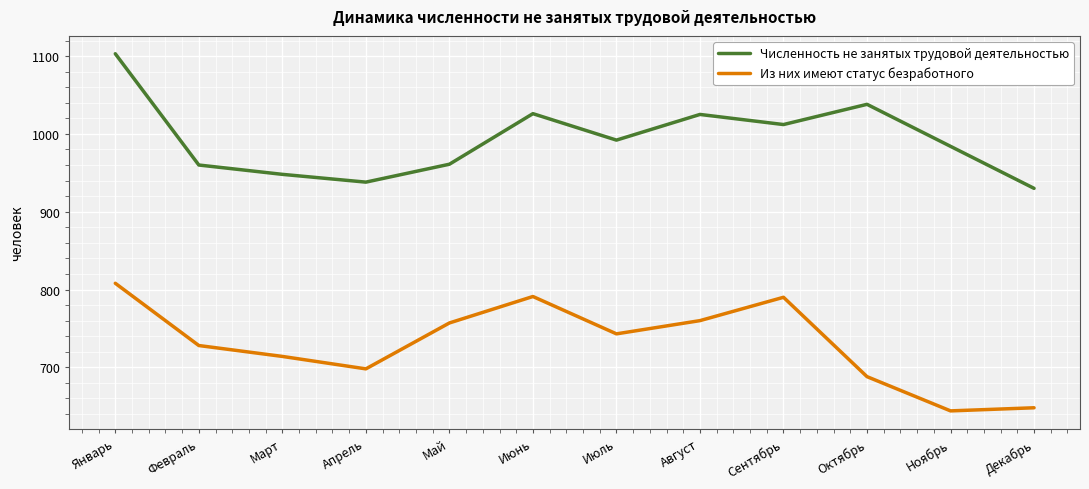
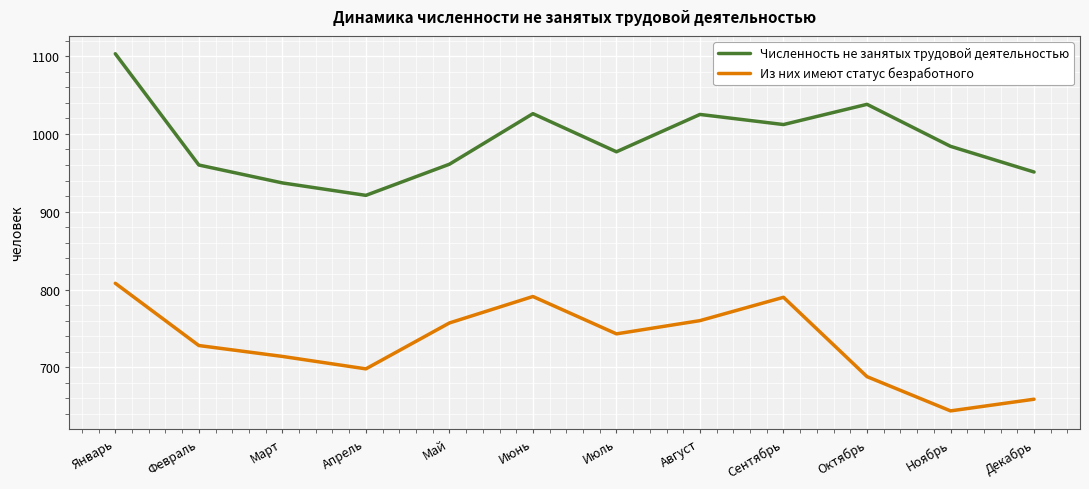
  {
    "Численность не занятых трудовой деятельностью": {
      "Январь": 1100,
      "Февраль": 960,
-     "Март": 950,
-     "Апрель": 940,
+     "Март": 940,
+     "Апрель": 920,
      "Май": 960,
      "Июнь": 1030,
-     "Июль": 990,
+     "Июль": 980,
      "Август": 1030,
      "Сентябрь": 1010,
      "Октябрь": 1040,
      "Ноябрь": 980,
-     "Декабрь": 930
+     "Декабрь": 950
    },
    "Из них имеют статус безработного": {
      "Январь": 810,
      "Февраль": 730,
      "Март": 710,
      "Апрель": 700,
      "Май": 760,
      "Июнь": 790,
      "Июль": 740,
      "Август": 760,
      "Сентябрь": 790,
      "Октябрь": 690,
      "Ноябрь": 640,
-     "Декабрь": 650
+     "Декабрь": 660
    }
  }
